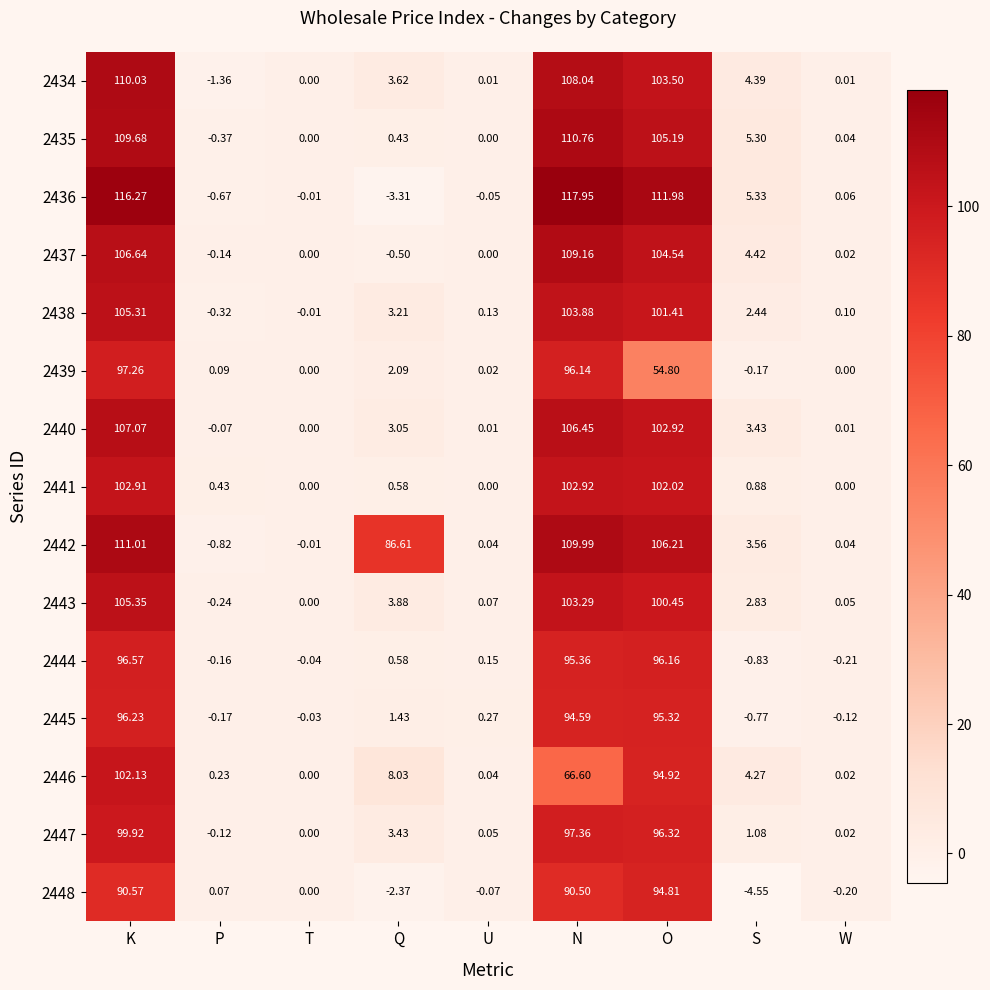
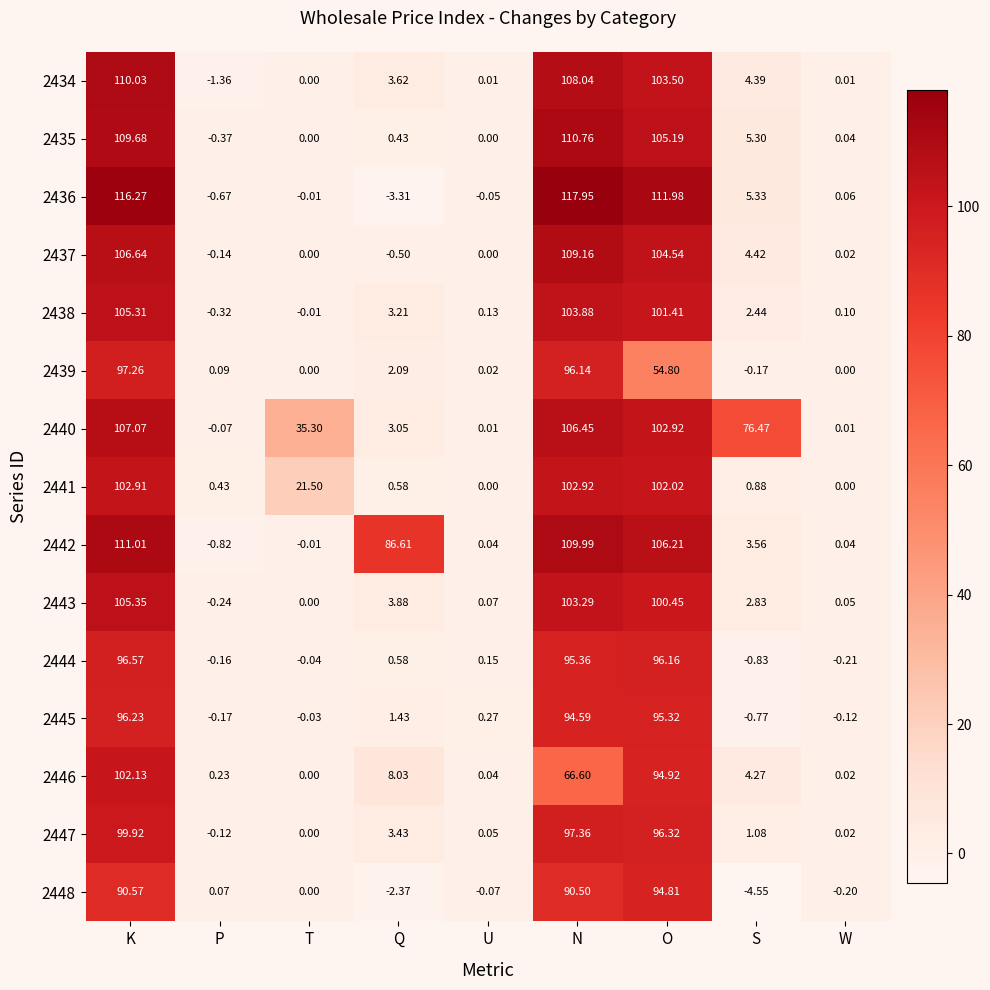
  {
    "2434": {
      "K": 110.03,
      "P": -1.36,
      "T": 0.00,
      "Q": 3.62,
      "U": 0.01,
      "N": 108.04,
      "O": 103.50,
      "S": 4.39,
      "W": 0.01
    },
    "2435": {
      "K": 109.68,
      "P": -0.37,
      "T": 0.00,
      "Q": 0.43,
      "U": 0.00,
      "N": 110.76,
      "O": 105.19,
      "S": 5.30,
      "W": 0.04
    },
    "2436": {
      "K": 116.27,
      "P": -0.67,
      "T": -0.01,
      "Q": -3.31,
      "U": -0.05,
      "N": 117.95,
      "O": 111.98,
      "S": 5.33,
      "W": 0.06
    },
    "2437": {
      "K": 106.64,
      "P": -0.14,
      "T": 0.00,
      "Q": -0.50,
      "U": 0.00,
      "N": 109.16,
      "O": 104.54,
      "S": 4.42,
      "W": 0.02
    },
    "2438": {
      "K": 105.31,
      "P": -0.32,
      "T": -0.01,
      "Q": 3.21,
      "U": 0.13,
      "N": 103.88,
      "O": 101.41,
      "S": 2.44,
      "W": 0.10
    },
    "2439": {
      "K": 97.26,
      "P": 0.09,
      "T": 0.00,
      "Q": 2.09,
      "U": 0.02,
      "N": 96.14,
      "O": 54.80,
      "S": -0.17,
      "W": 0.00
    },
    "2440": {
      "K": 107.07,
      "P": -0.07,
-     "T": 0.00,
+     "T": 35.30,
      "Q": 3.05,
      "U": 0.01,
      "N": 106.45,
      "O": 102.92,
-     "S": 3.43,
+     "S": 76.47,
      "W": 0.01
    },
    "2441": {
      "K": 102.91,
      "P": 0.43,
-     "T": 0.00,
+     "T": 21.50,
      "Q": 0.58,
      "U": 0.00,
      "N": 102.92,
      "O": 102.02,
      "S": 0.88,
      "W": 0.00
    },
    "2442": {
      "K": 111.01,
      "P": -0.82,
      "T": -0.01,
      "Q": 86.61,
      "U": 0.04,
      "N": 109.99,
      "O": 106.21,
      "S": 3.56,
      "W": 0.04
    },
    "2443": {
      "K": 105.35,
      "P": -0.24,
      "T": 0.00,
      "Q": 3.88,
      "U": 0.07,
      "N": 103.29,
      "O": 100.45,
      "S": 2.83,
      "W": 0.05
    },
    "2444": {
      "K": 96.57,
      "P": -0.16,
      "T": -0.04,
      "Q": 0.58,
      "U": 0.15,
      "N": 95.36,
      "O": 96.16,
      "S": -0.83,
      "W": -0.21
    },
    "2445": {
      "K": 96.23,
      "P": -0.17,
      "T": -0.03,
      "Q": 1.43,
      "U": 0.27,
      "N": 94.59,
      "O": 95.32,
      "S": -0.77,
      "W": -0.12
    },
    "2446": {
      "K": 102.13,
      "P": 0.23,
      "T": 0.00,
      "Q": 8.03,
      "U": 0.04,
      "N": 66.60,
      "O": 94.92,
      "S": 4.27,
      "W": 0.02
    },
    "2447": {
      "K": 99.92,
      "P": -0.12,
      "T": 0.00,
      "Q": 3.43,
      "U": 0.05,
      "N": 97.36,
      "O": 96.32,
      "S": 1.08,
      "W": 0.02
    },
    "2448": {
      "K": 90.57,
      "P": 0.07,
      "T": 0.00,
      "Q": -2.37,
      "U": -0.07,
      "N": 90.50,
      "O": 94.81,
      "S": -4.55,
      "W": -0.20
    }
  }
